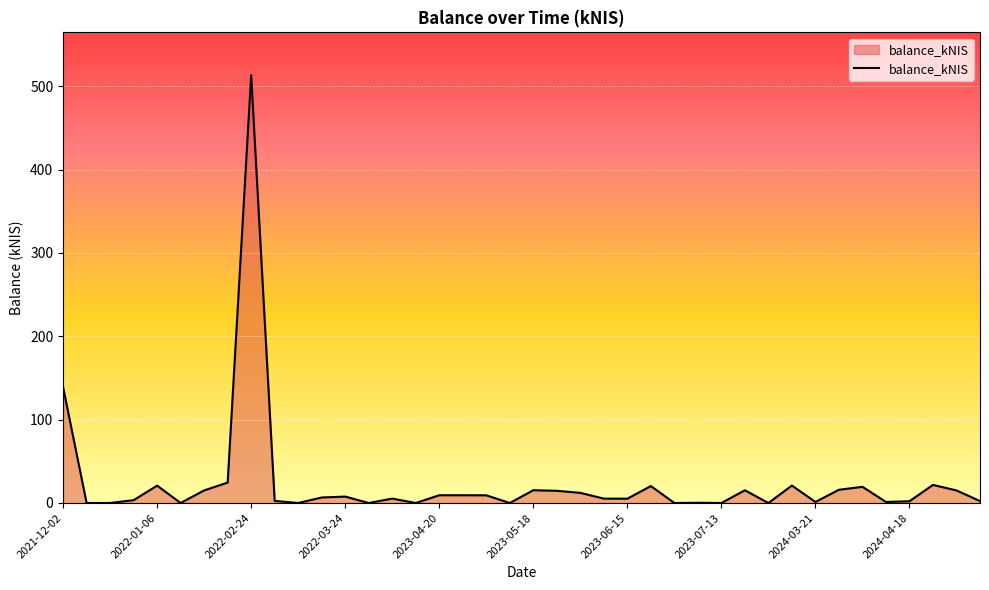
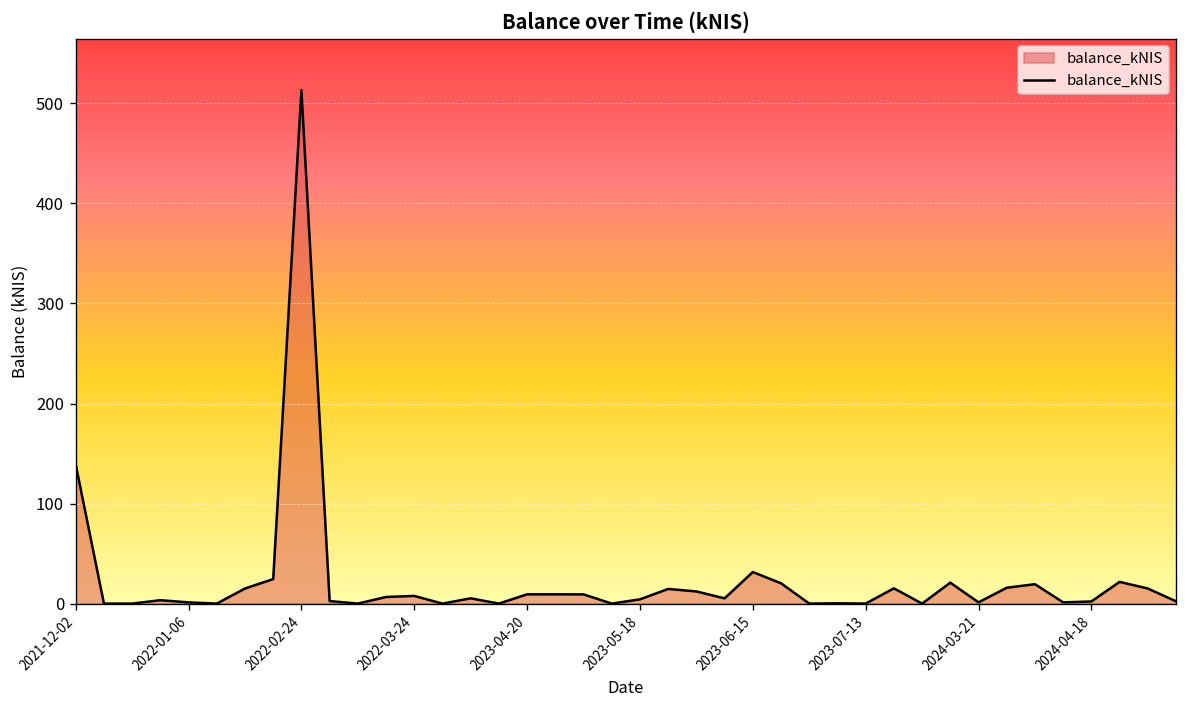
  {
    "2021-12-02": 140,
-   "2022-01-06": 20,
+   "2022-01-06": 0,
    "2022-02-24": 510,
    "2022-03-24": 10,
    "2023-04-20": 10,
-   "2023-05-18": 20,
-   "2023-06-15": 10,
+   "2023-05-18": 0,
+   "2023-06-15": 30,
    "2023-07-13": 0,
    "2024-03-21": 0,
    "2024-04-18": 0
  }
